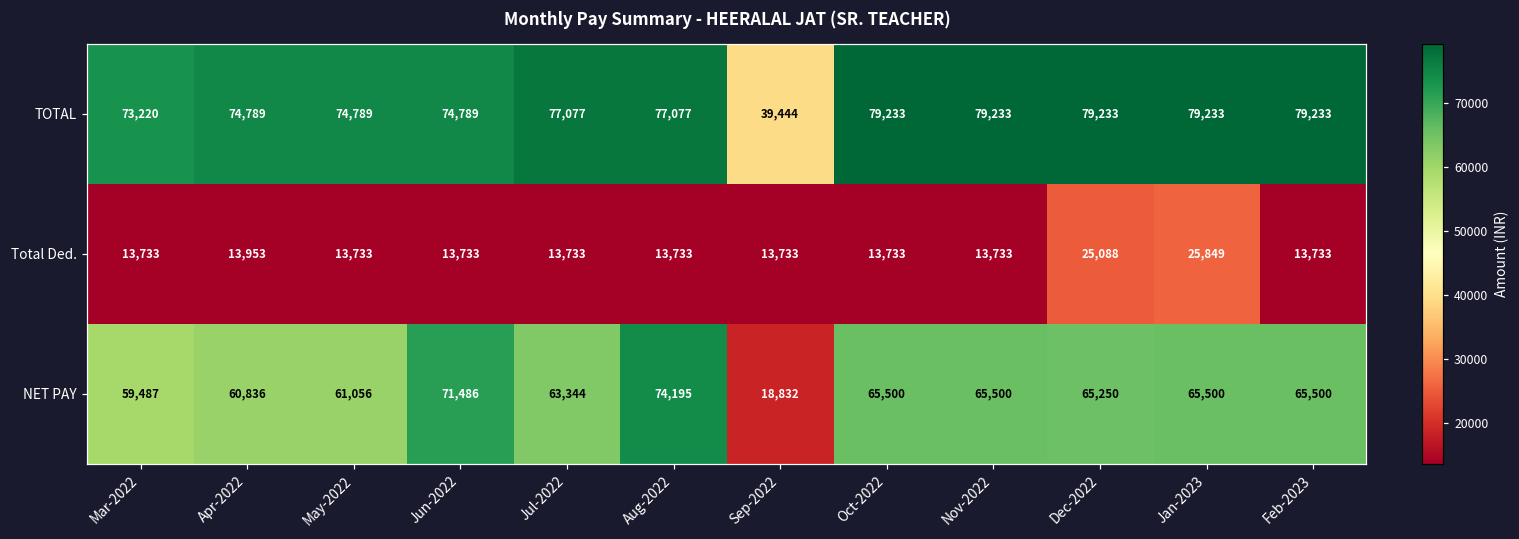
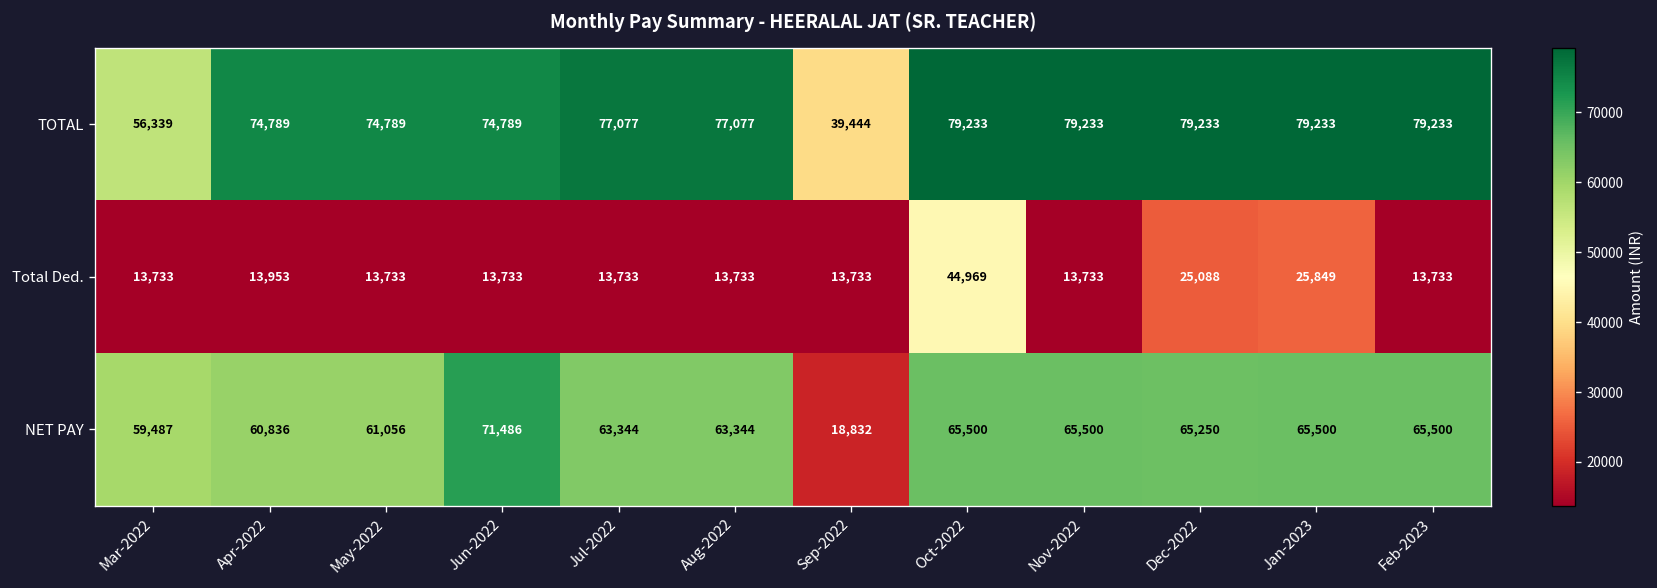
  {
    "TOTAL": {
-     "Mar-2022": "73,220",
+     "Mar-2022": "56,339",
      "Apr-2022": "74,789",
      "May-2022": "74,789",
      "Jun-2022": "74,789",
      "Jul-2022": "77,077",
      "Aug-2022": "77,077",
      "Sep-2022": "39,444",
      "Oct-2022": "79,233",
      "Nov-2022": "79,233",
      "Dec-2022": "79,233",
      "Jan-2023": "79,233",
      "Feb-2023": "79,233"
    },
    "Total Ded.": {
      "Mar-2022": "13,733",
      "Apr-2022": "13,953",
      "May-2022": "13,733",
      "Jun-2022": "13,733",
      "Jul-2022": "13,733",
      "Aug-2022": "13,733",
      "Sep-2022": "13,733",
-     "Oct-2022": "13,733",
+     "Oct-2022": "44,969",
      "Nov-2022": "13,733",
      "Dec-2022": "25,088",
      "Jan-2023": "25,849",
      "Feb-2023": "13,733"
    },
    "NET PAY": {
      "Mar-2022": "59,487",
      "Apr-2022": "60,836",
      "May-2022": "61,056",
      "Jun-2022": "71,486",
      "Jul-2022": "63,344",
-     "Aug-2022": "74,195",
+     "Aug-2022": "63,344",
      "Sep-2022": "18,832",
      "Oct-2022": "65,500",
      "Nov-2022": "65,500",
      "Dec-2022": "65,250",
      "Jan-2023": "65,500",
      "Feb-2023": "65,500"
    }
  }
